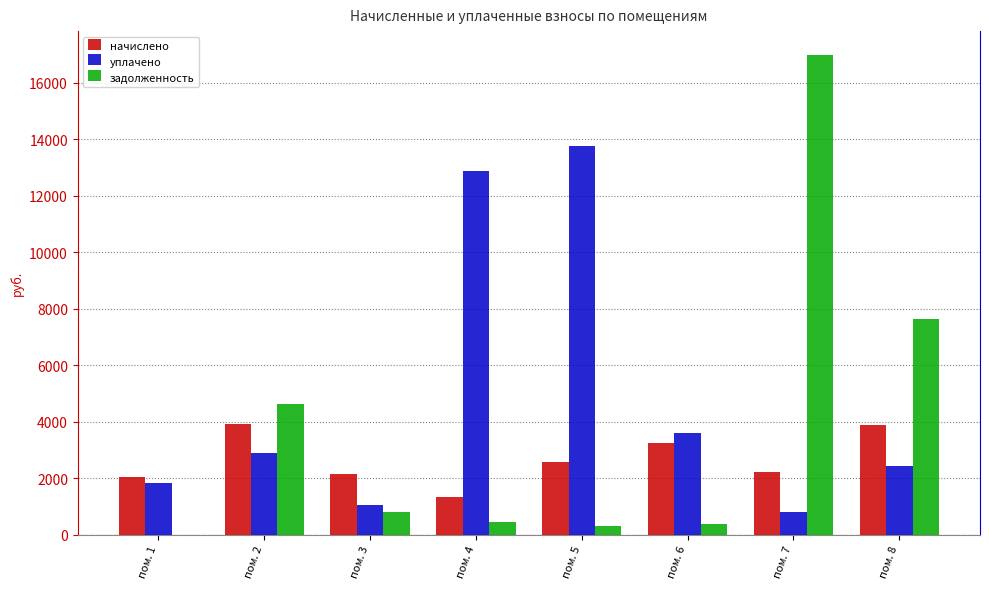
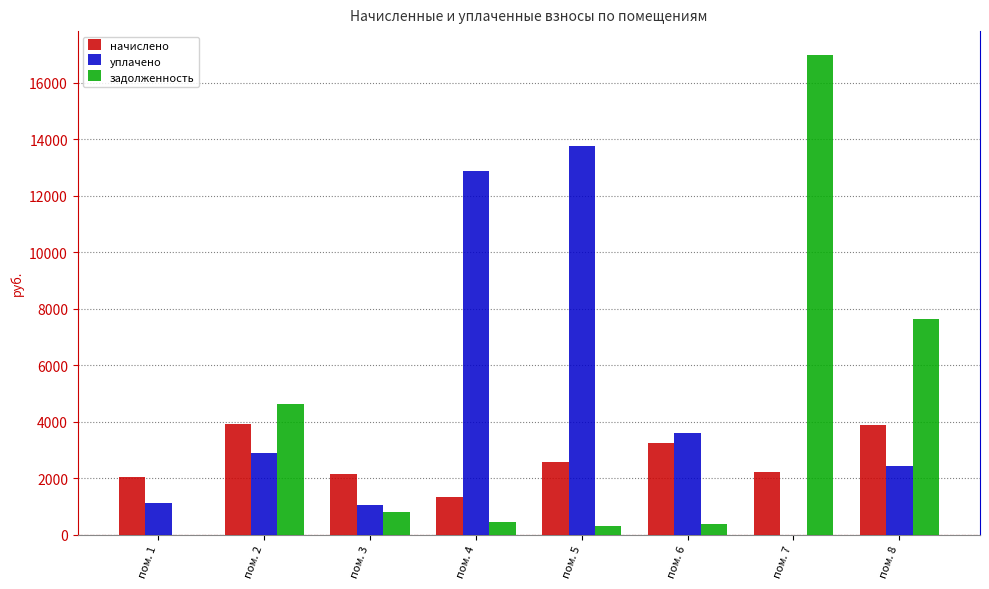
  {
    "начислено": {
      "пом. 1": 2000,
      "пом. 2": 3900,
      "пом. 3": 2200,
      "пом. 4": 1300,
      "пом. 5": 2600,
      "пом. 6": 3300,
      "пом. 7": 2200,
      "пом. 8": 3900
    },
    "уплачено": {
-     "пом. 1": 1800,
+     "пом. 1": 1100,
      "пом. 2": 2900,
      "пом. 3": 1100,
      "пом. 4": 12900,
      "пом. 5": 13800,
      "пом. 6": 3600,
-     "пом. 7": 800,
+     "пом. 7": 0,
      "пом. 8": 2400
    },
    "задолженность": {
      "пом. 1": 0,
      "пом. 2": 4600,
      "пом. 3": 800,
      "пом. 4": 400,
      "пом. 5": 300,
      "пом. 6": 400,
      "пом. 7": 17000,
      "пом. 8": 7600
    }
  }
